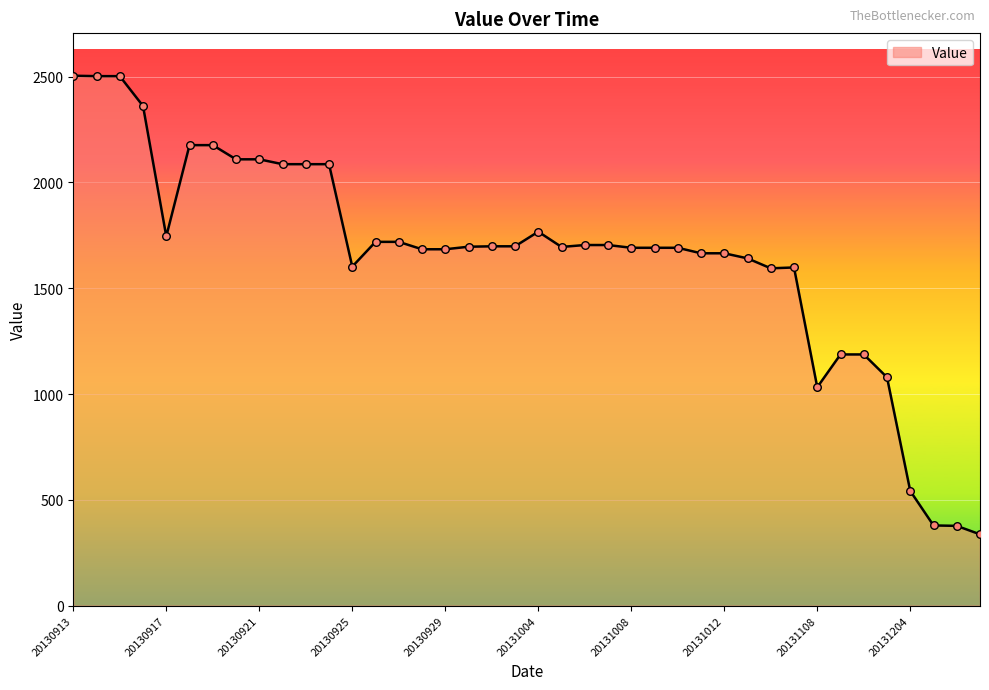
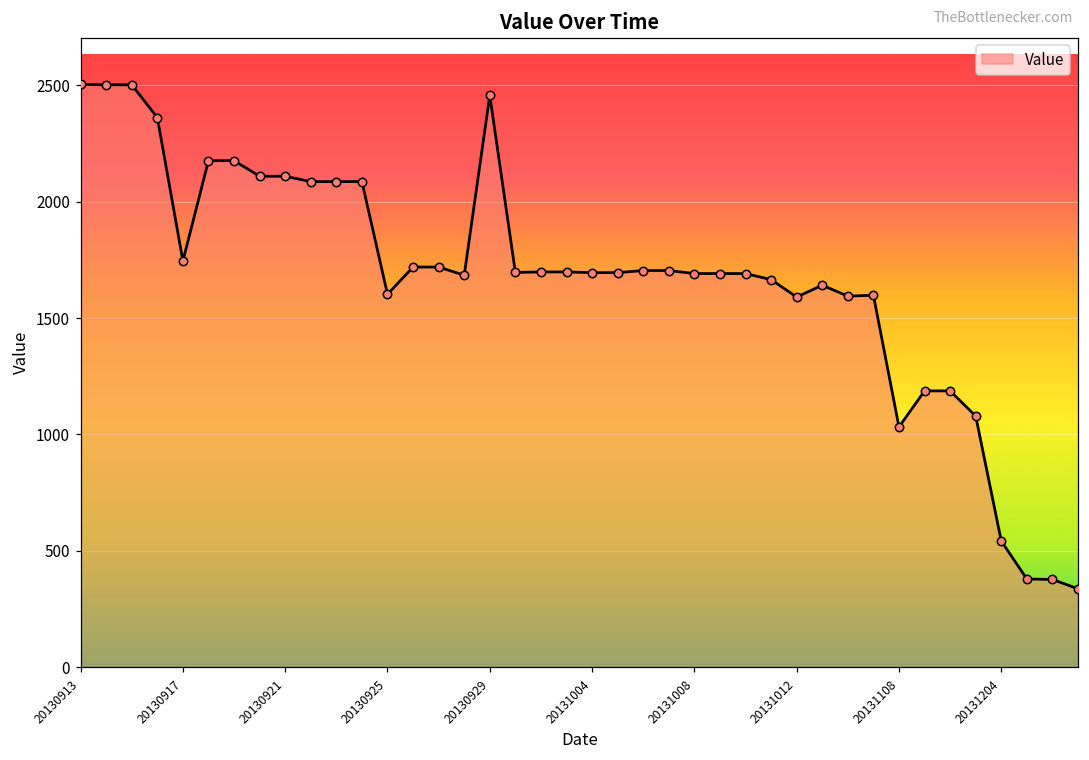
  {
    "20130913": 2500,
    "20130917": 1750,
    "20130925": 1600,
-   "20130929": 1680,
-   "20131004": 1770,
+   "20130929": 2460,
+   "20131004": 1700,
    "20131008": 1690,
-   "20131012": 1670,
+   "20131012": 1590,
    "20131108": 1030,
    "20131204": 540
  }
